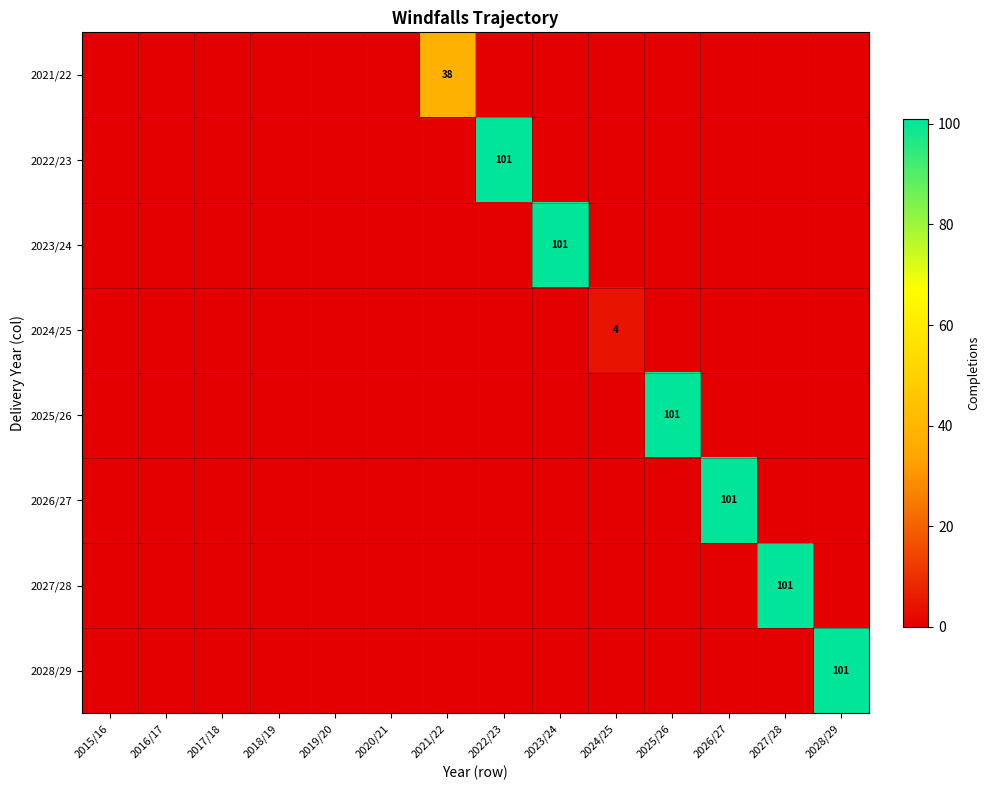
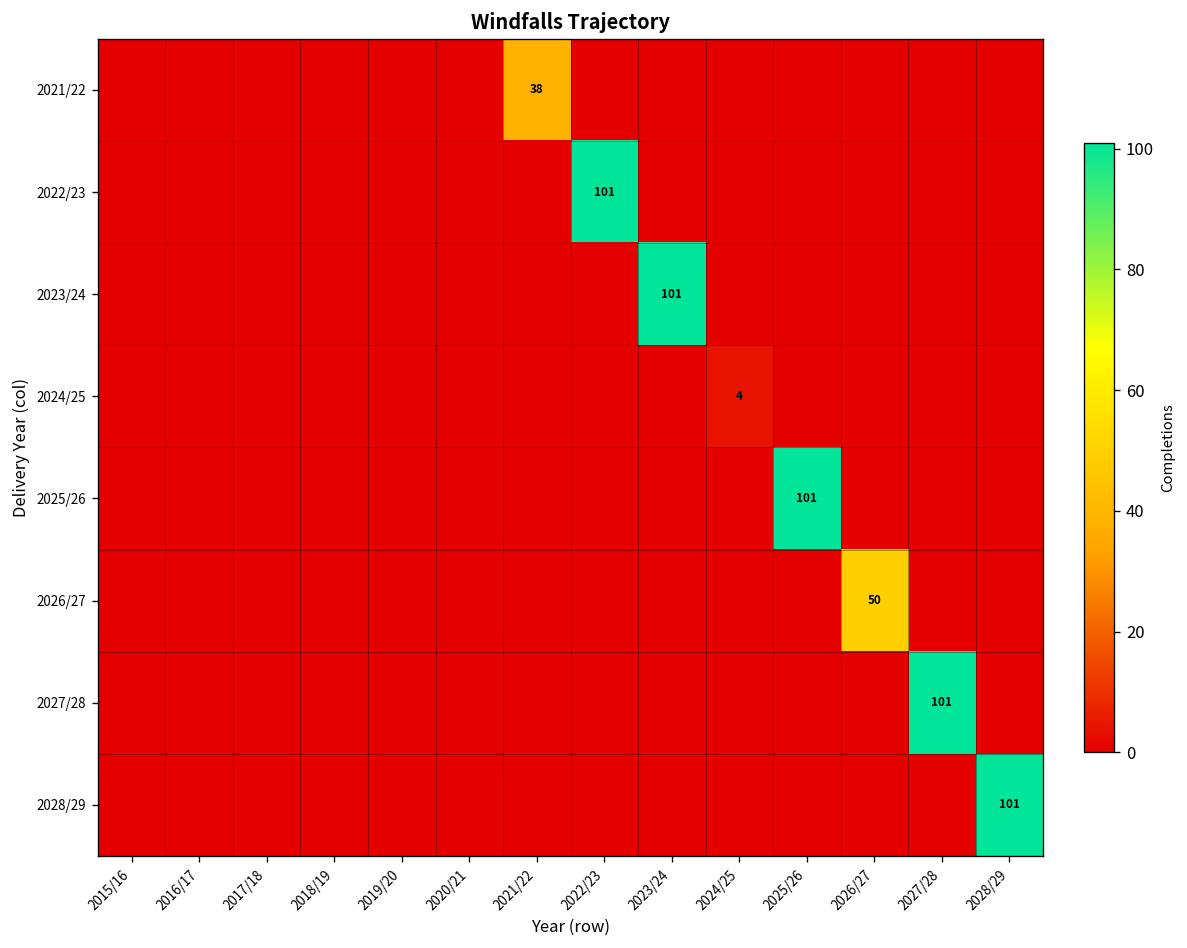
  {
    "2021/22": {
      "2021/22": 38
    },
    "2022/23": {
      "2022/23": 101
    },
    "2023/24": {
      "2023/24": 101
    },
    "2024/25": {
      "2024/25": 4
    },
    "2025/26": {
      "2025/26": 101
    },
    "2026/27": {
-     "2026/27": 101
+     "2026/27": 50
    },
    "2027/28": {
      "2027/28": 101
    },
    "2028/29": {
      "2028/29": 101
    }
  }
